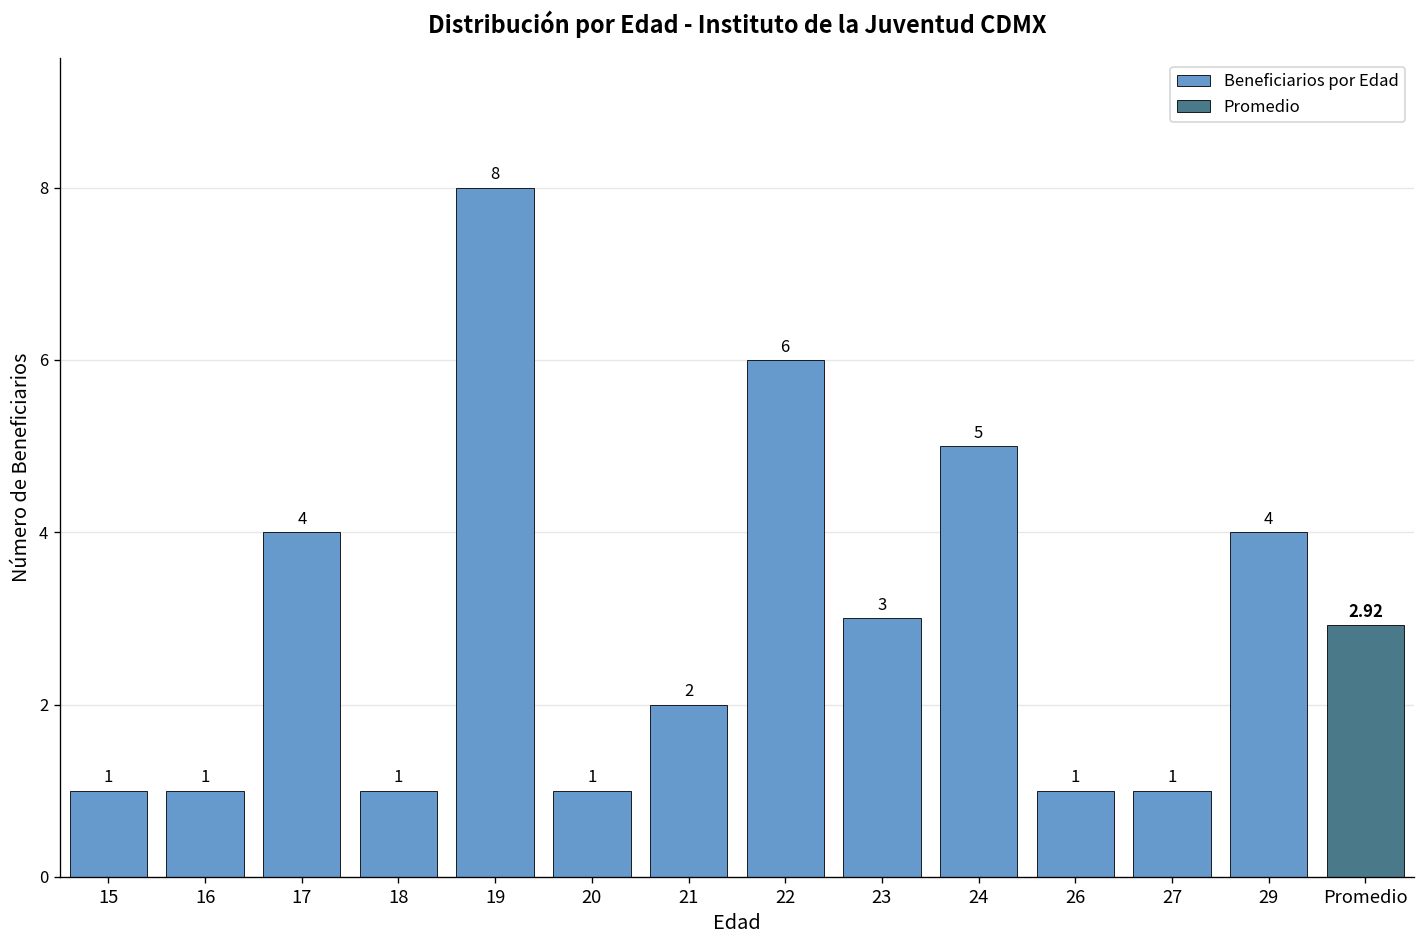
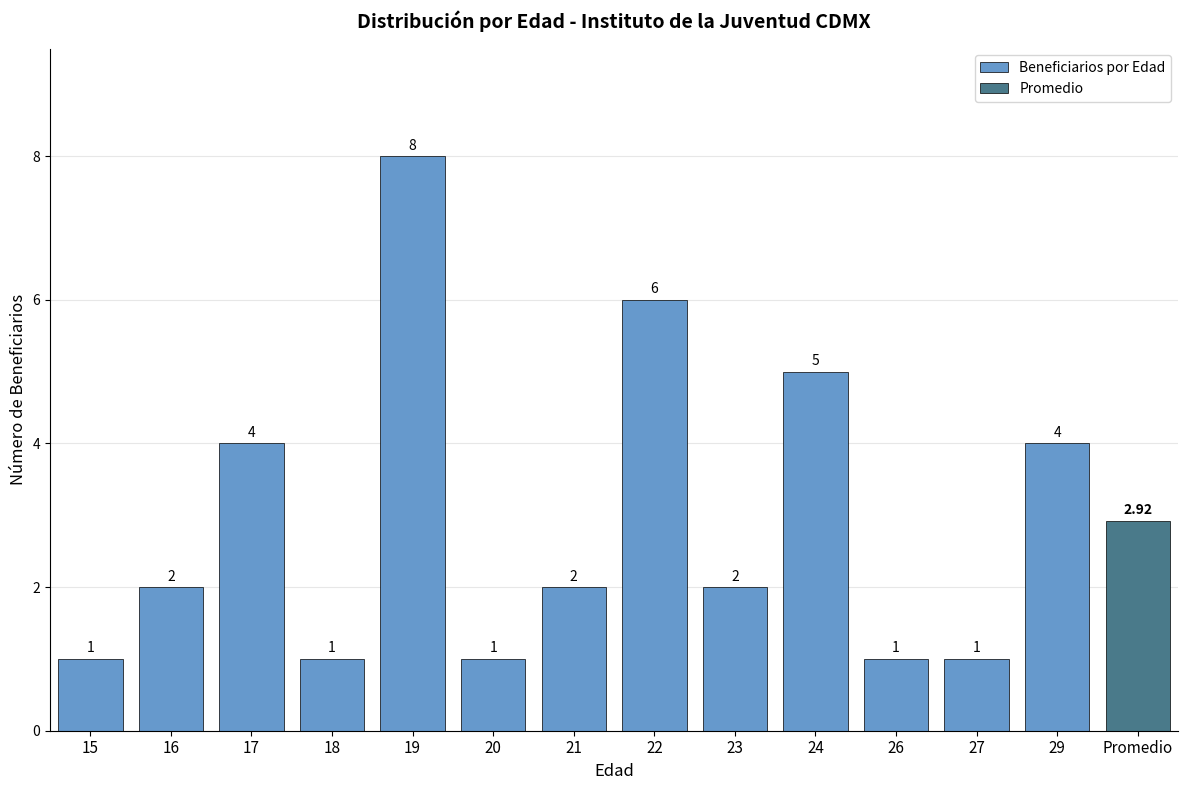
  {
    "Beneficiarios por Edad": {
      "15": 1,
-     "16": 1,
+     "16": 2,
      "17": 4,
      "18": 1,
      "19": 8,
      "20": 1,
      "21": 2,
      "22": 6,
-     "23": 3,
+     "23": 2,
      "24": 5,
      "26": 1,
      "27": 1,
      "29": 4
    },
    "Promedio": {
      "Promedio": 2.92
    }
  }
